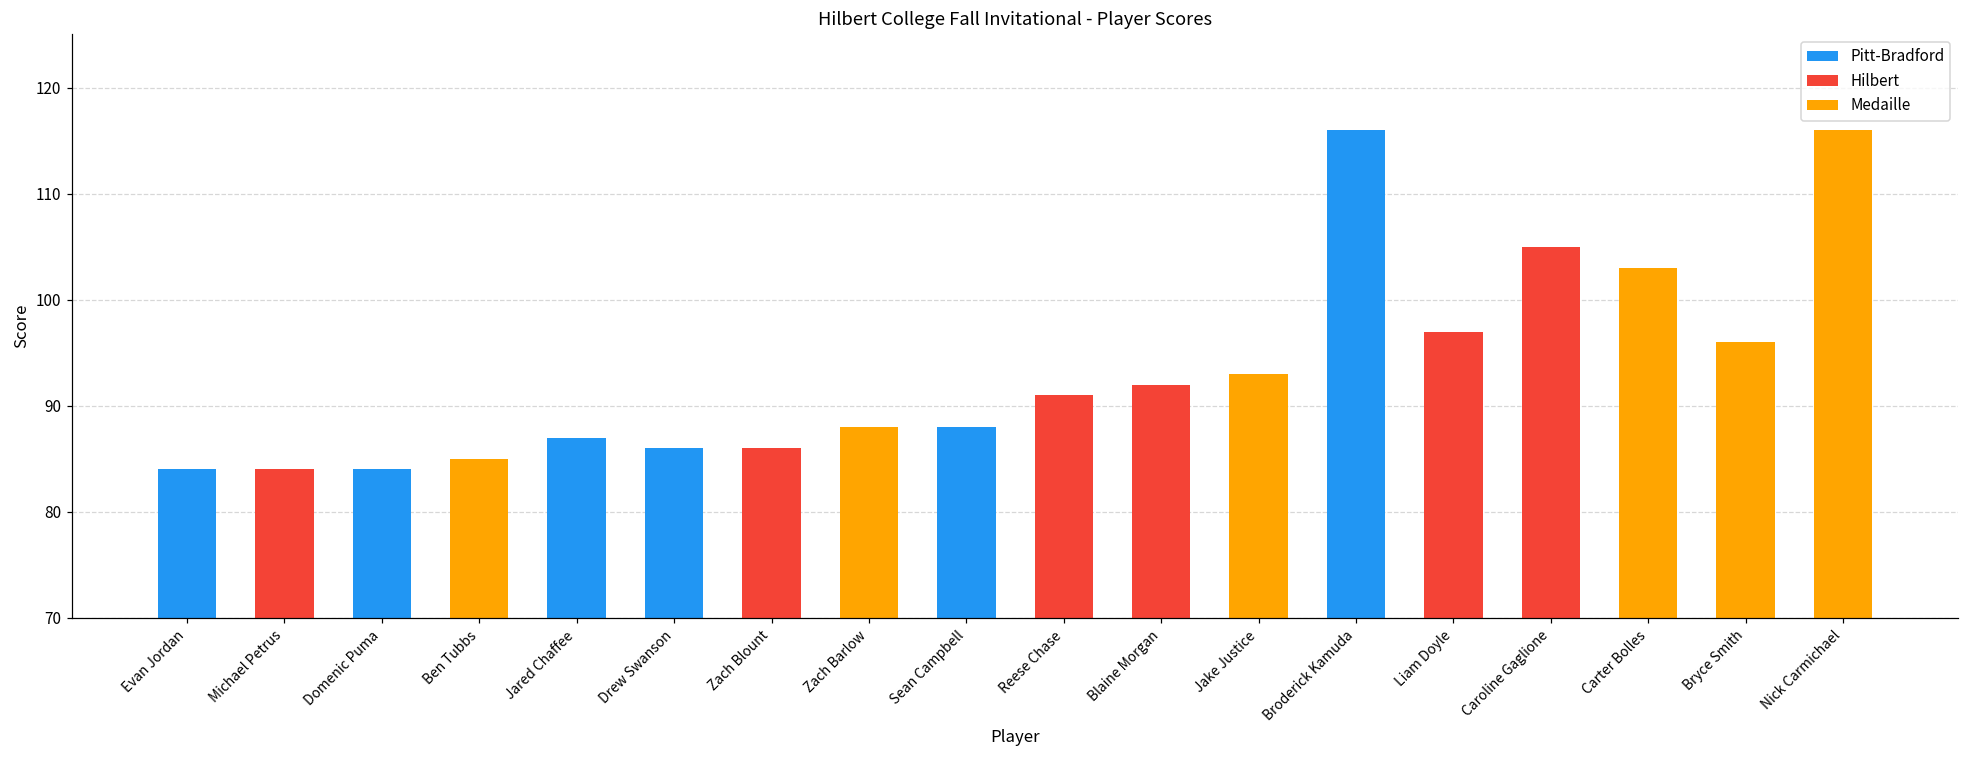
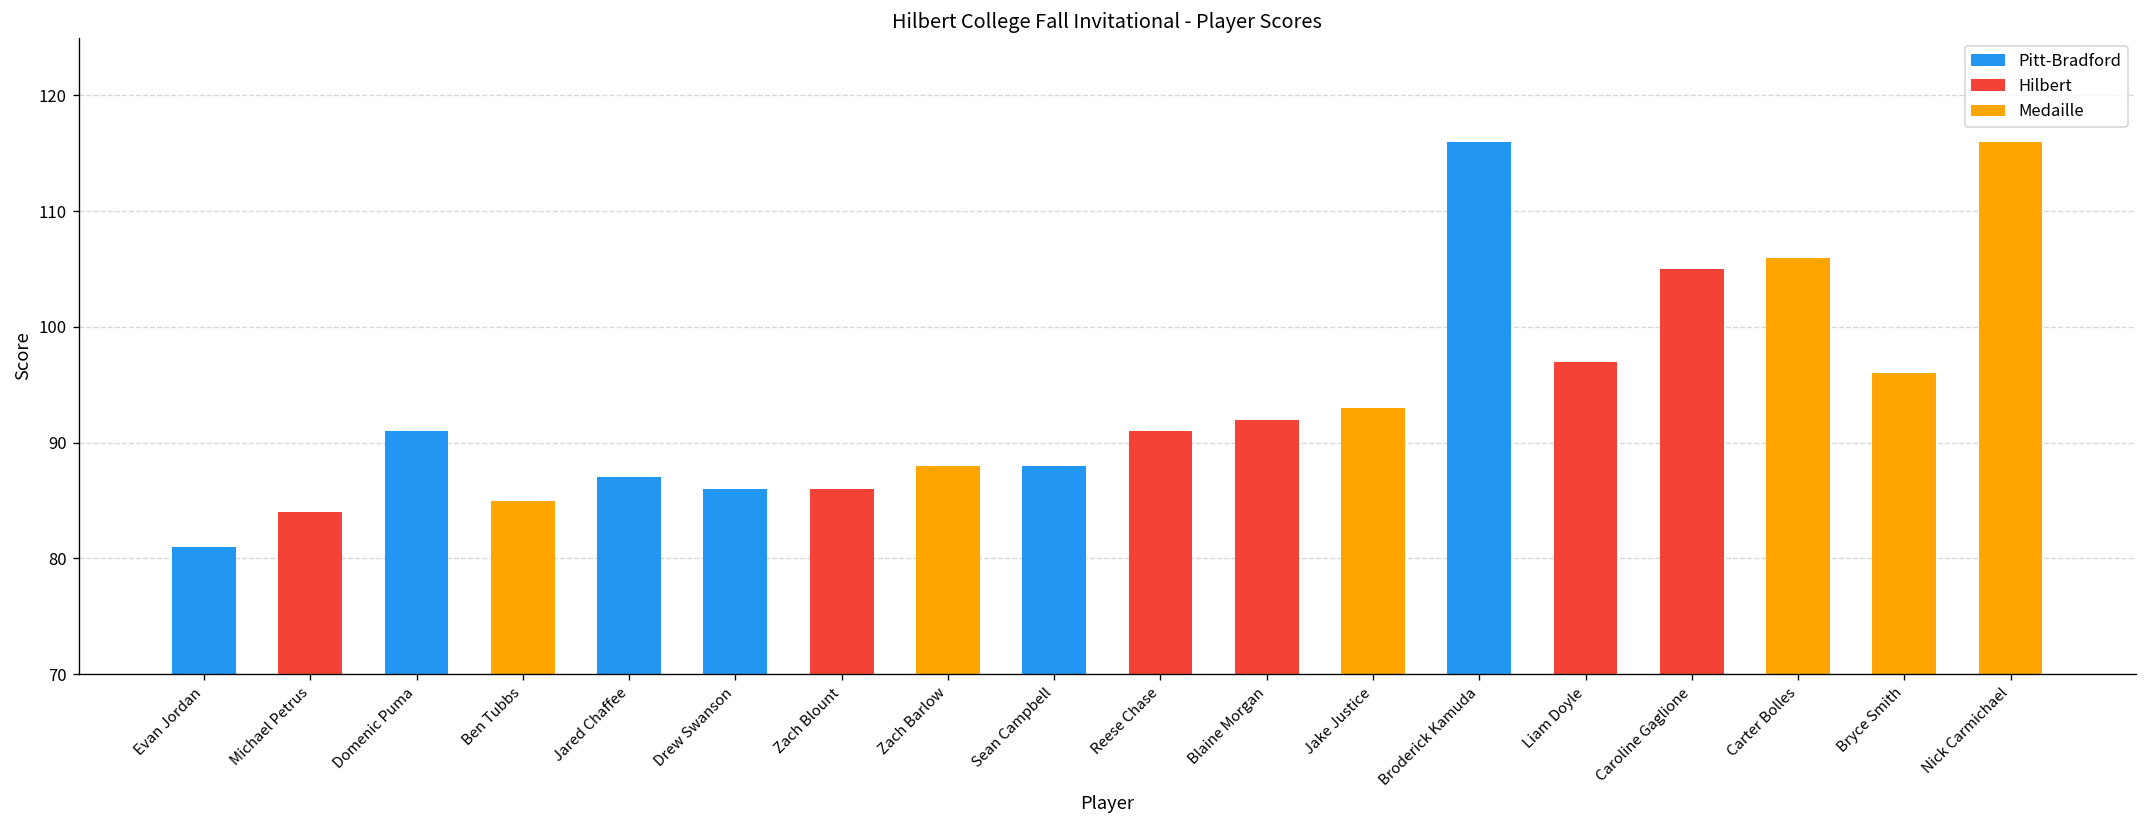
  {
-   "Evan Jordan": 84,
+   "Evan Jordan": 81,
    "Michael Petrus": 84,
-   "Domenic Puma": 84,
+   "Domenic Puma": 91,
    "Ben Tubbs": 85,
    "Jared Chaffee": 87,
    "Drew Swanson": 86,
    "Zach Blount": 86,
    "Zach Barlow": 88,
    "Sean Campbell": 88,
    "Reese Chase": 91,
    "Blaine Morgan": 92,
    "Jake Justice": 93,
    "Broderick Kamuda": 116,
    "Liam Doyle": 97,
    "Caroline Gaglione": 105,
-   "Carter Bolles": 103,
+   "Carter Bolles": 106,
    "Bryce Smith": 96,
    "Nick Carmichael": 116
  }
